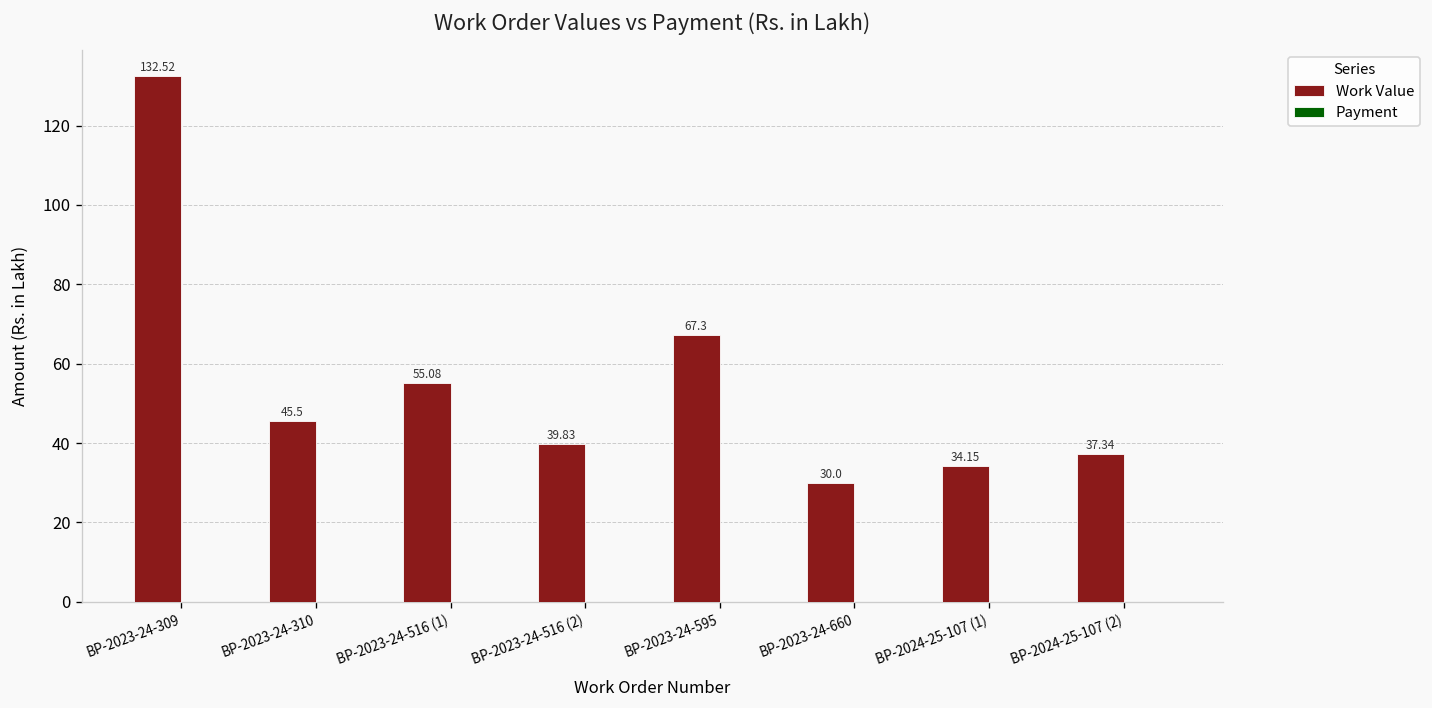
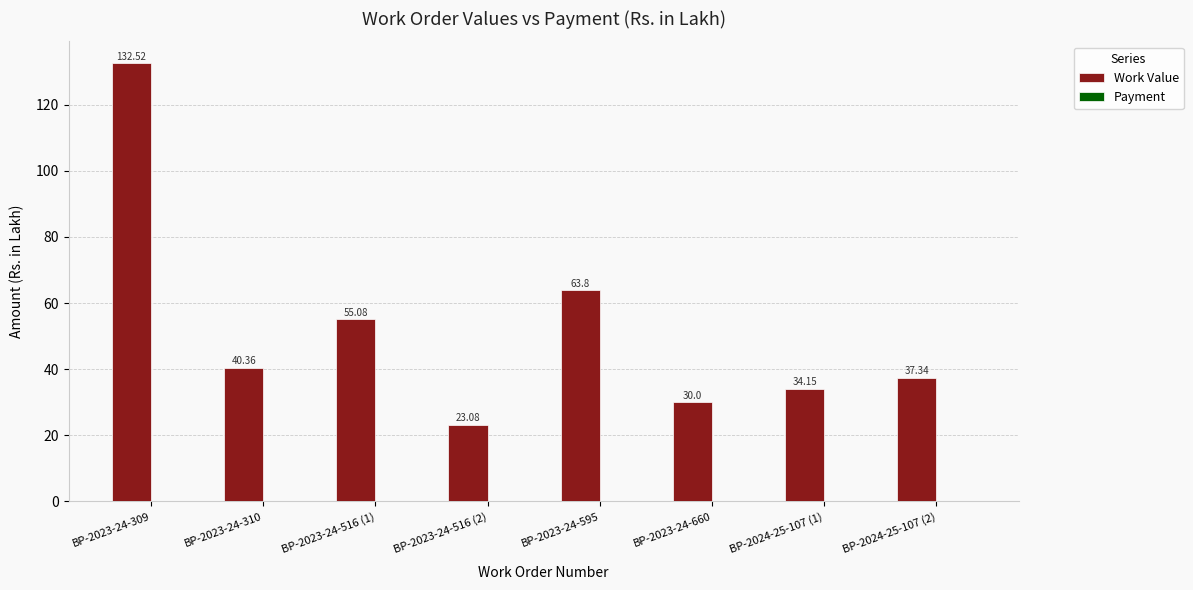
  {
    "Work Value": {
      "BP-2023-24-309": 132.52,
-     "BP-2023-24-310": 45.5,
+     "BP-2023-24-310": 40.36,
      "BP-2023-24-516 (1)": 55.08,
-     "BP-2023-24-516 (2)": 39.83,
-     "BP-2023-24-595": 67.3,
+     "BP-2023-24-516 (2)": 23.08,
+     "BP-2023-24-595": 63.8,
      "BP-2023-24-660": 30.0,
      "BP-2024-25-107 (1)": 34.15,
      "BP-2024-25-107 (2)": 37.34
    },
    "Payment": {
      "BP-2023-24-309": 0,
      "BP-2023-24-310": 0,
      "BP-2023-24-516 (1)": 0,
      "BP-2023-24-516 (2)": 0,
      "BP-2023-24-595": 0,
      "BP-2023-24-660": 0,
      "BP-2024-25-107 (1)": 0,
      "BP-2024-25-107 (2)": 0
    }
  }
